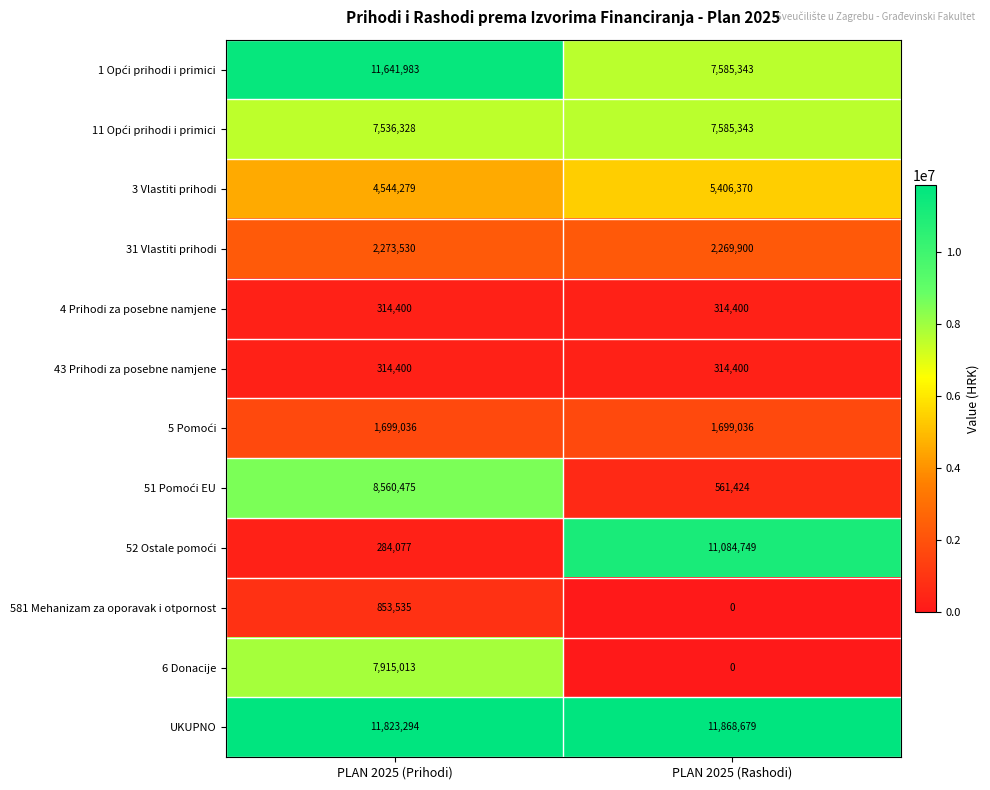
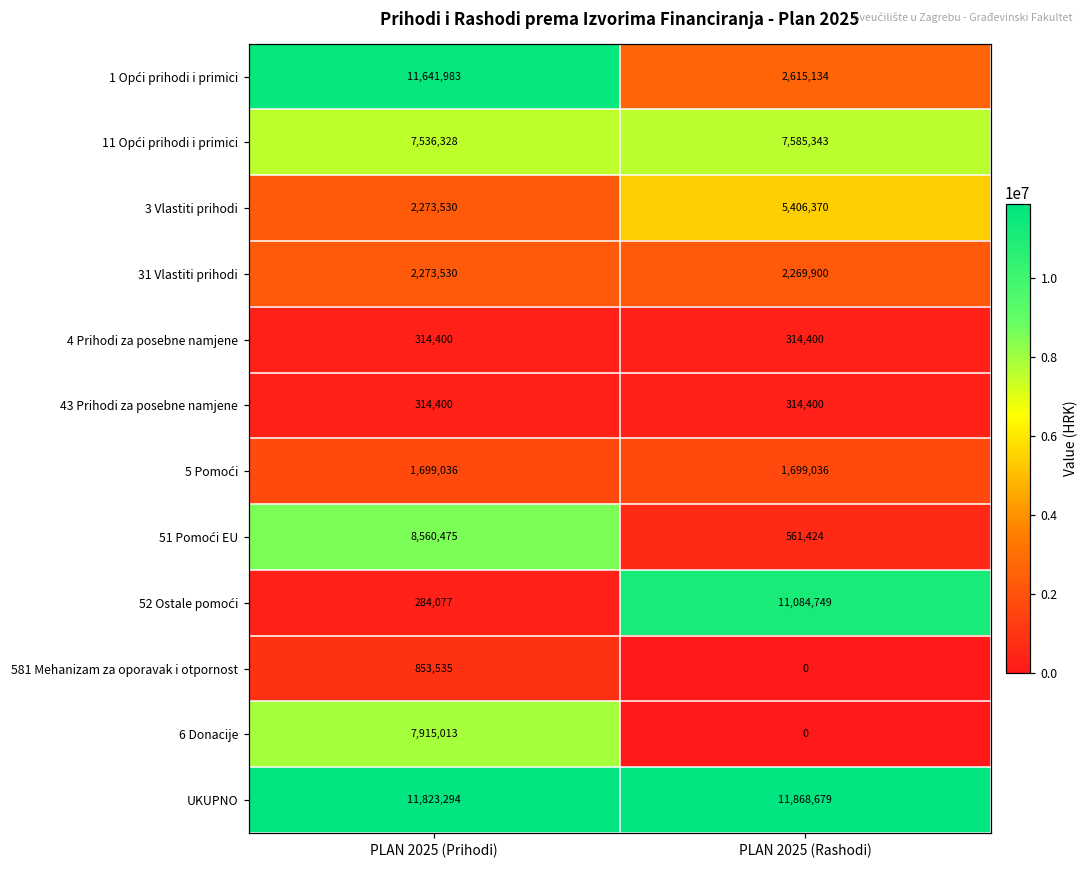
  {
    "1 Opći prihodi i primici": {
      "PLAN 2025 (Prihodi)": "11,641,983",
-     "PLAN 2025 (Rashodi)": "7,585,343"
+     "PLAN 2025 (Rashodi)": "2,615,134"
    },
    "11 Opći prihodi i primici": {
      "PLAN 2025 (Prihodi)": "7,536,328",
      "PLAN 2025 (Rashodi)": "7,585,343"
    },
    "3 Vlastiti prihodi": {
-     "PLAN 2025 (Prihodi)": "4,544,279",
+     "PLAN 2025 (Prihodi)": "2,273,530",
      "PLAN 2025 (Rashodi)": "5,406,370"
    },
    "31 Vlastiti prihodi": {
      "PLAN 2025 (Prihodi)": "2,273,530",
      "PLAN 2025 (Rashodi)": "2,269,900"
    },
    "4 Prihodi za posebne namjene": {
      "PLAN 2025 (Prihodi)": "314,400",
      "PLAN 2025 (Rashodi)": "314,400"
    },
    "43 Prihodi za posebne namjene": {
      "PLAN 2025 (Prihodi)": "314,400",
      "PLAN 2025 (Rashodi)": "314,400"
    },
    "5 Pomoći": {
      "PLAN 2025 (Prihodi)": "1,699,036",
      "PLAN 2025 (Rashodi)": "1,699,036"
    },
    "51 Pomoći EU": {
      "PLAN 2025 (Prihodi)": "8,560,475",
      "PLAN 2025 (Rashodi)": "561,424"
    },
    "52 Ostale pomoći": {
      "PLAN 2025 (Prihodi)": "284,077",
      "PLAN 2025 (Rashodi)": "11,084,749"
    },
    "581 Mehanizam za oporavak i otpornost": {
      "PLAN 2025 (Prihodi)": "853,535",
      "PLAN 2025 (Rashodi)": "0"
    },
    "6 Donacije": {
      "PLAN 2025 (Prihodi)": "7,915,013",
      "PLAN 2025 (Rashodi)": "0"
    },
    "UKUPNO": {
      "PLAN 2025 (Prihodi)": "11,823,294",
      "PLAN 2025 (Rashodi)": "11,868,679"
    }
  }
